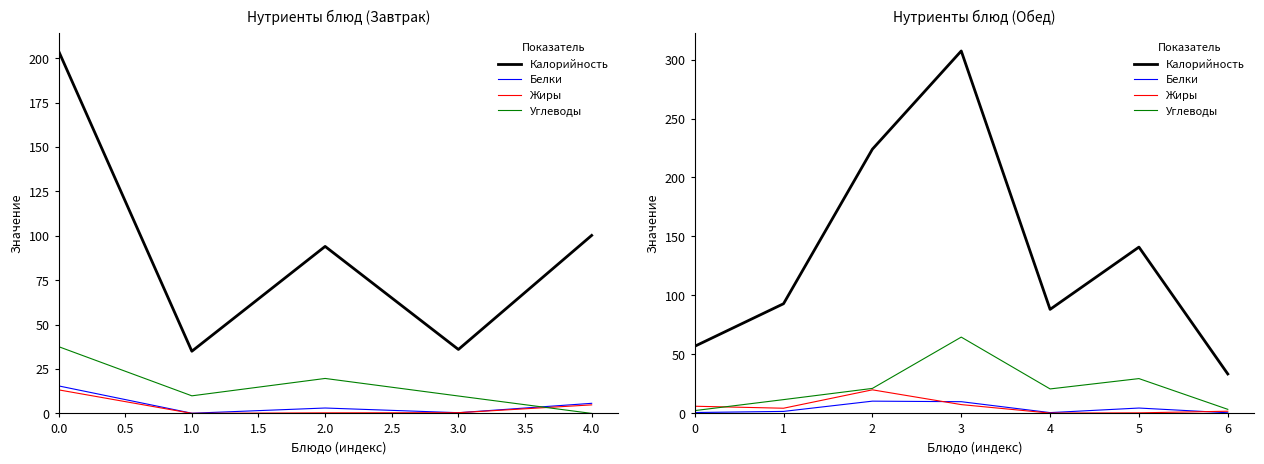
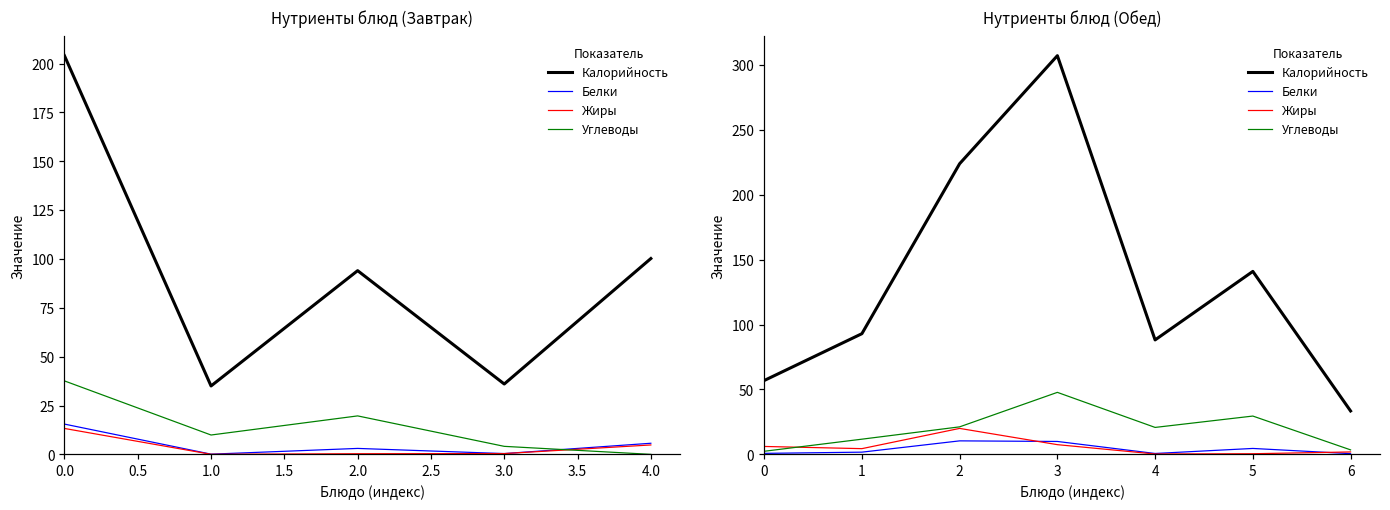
  {
    "Нутриенты блюд (Завтрак)": {
      "Калорийность": {
        "0.0": 204,
        "1.0": 35,
        "2.0": 94,
        "3.0": 36,
        "4.0": 100
      },
      "Белки": {
        "0.0": 15,
        "2.0": 3
      },
      "Жиры": {
        "0.0": 13,
        "2.0": 0
      },
      "Углеводы": {
        "0.0": 38,
        "1.0": 10,
        "2.0": 20,
-       "3.0": 10,
+       "3.0": 4,
        "4.0": 0
      }
    },
    "Нутриенты блюд (Обед)": {
      "Калорийность": {
        "0": 57,
        "1": 93,
        "2": 224,
        "3": 307,
        "4": 88,
        "5": 141,
        "6": 33
      },
      "Белки": {
        "1": 2,
        "2": 10,
        "3": 10,
        "5": 5
      },
      "Жиры": {
        "0": 6,
        "1": 4,
        "3": 7,
        "5": 0
      },
      "Углеводы": {
        "1": 12,
-       "3": 65,
+       "3": 48,
        "4": 21,
        "5": 30
      }
    }
  }
